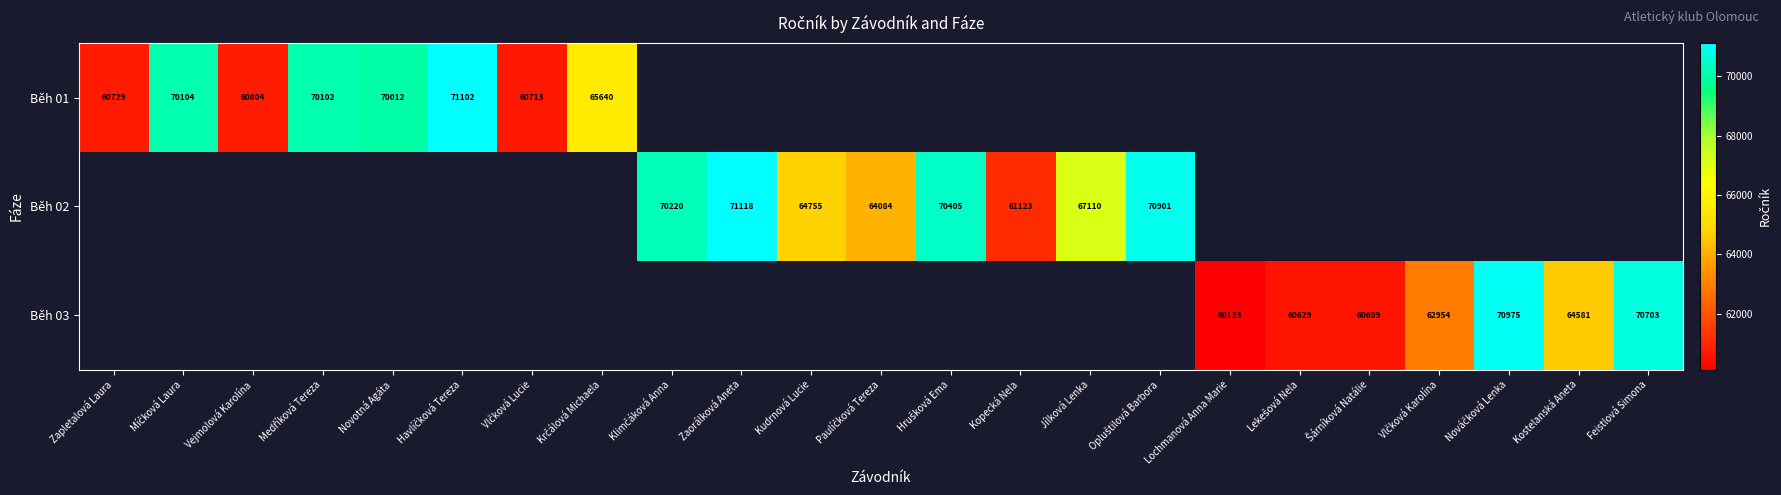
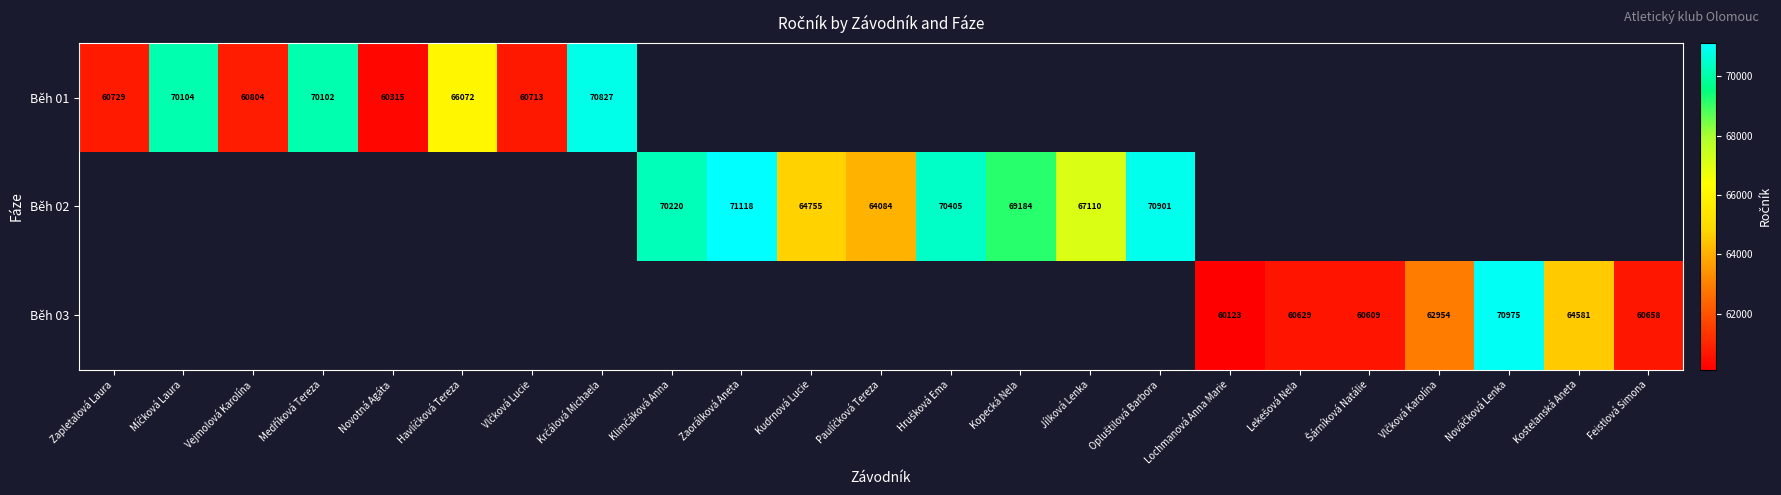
  {
    "Běh 01": {
      "Zapletalová Laura": 60729,
      "Míčková Laura": 70104,
      "Vejmolová Karolína": 60804,
      "Medříková Tereza": 70102,
-     "Novotná Agáta": 70012,
-     "Havlíčková Tereza": 71102,
+     "Novotná Agáta": 60315,
+     "Havlíčková Tereza": 66072,
      "Vlčková Lucie": 60713,
-     "Krčálová Michaela": 65640
+     "Krčálová Michaela": 70827
    },
    "Běh 02": {
      "Klimčáková Anna": 70220,
      "Zaorálková Aneta": 71118,
      "Kudrnová Lucie": 64755,
      "Paulíčková Tereza": 64084,
      "Hrušková Ema": 70405,
-     "Kopecká Nela": 61123,
+     "Kopecká Nela": 69184,
      "Jílková Lenka": 67110,
      "Opluštilová Barbora": 70901
    },
    "Běh 03": {
      "Lochmanová Anna Marie": 60123,
      "Lekešová Nela": 60629,
      "Šárníková Natálie": 60609,
      "Vlčková Karolína": 62954,
      "Nováčková Lenka": 70975,
      "Kostelanská Aneta": 64581,
-     "Feistlová Simona": 70703
+     "Feistlová Simona": 60658
    }
  }
